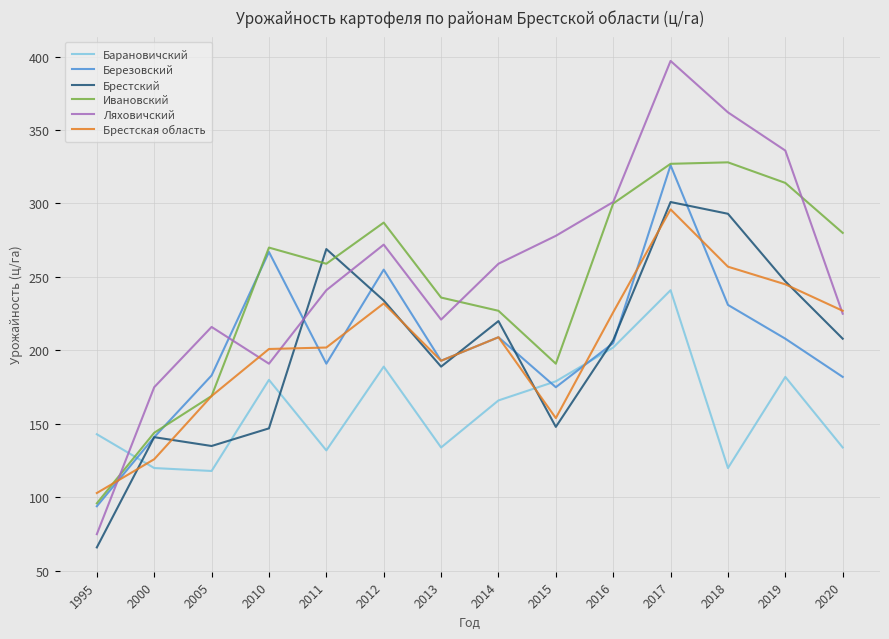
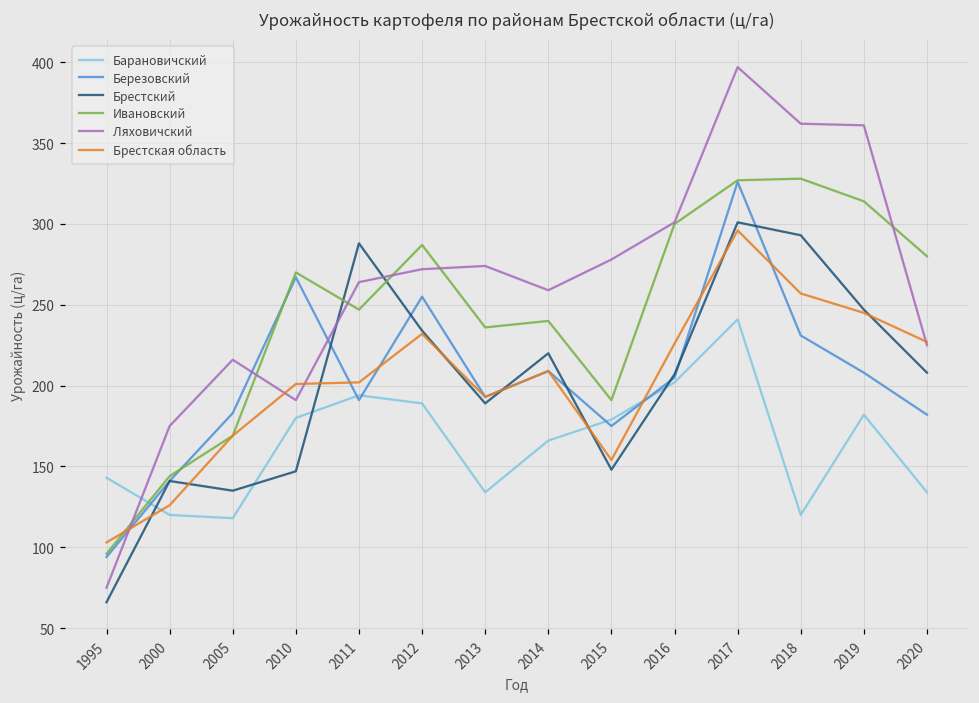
  {
    "Барановичский": {
      "1995": 143,
      "2000": 120,
      "2005": 118,
      "2010": 180,
-     "2011": 132,
+     "2011": 194,
      "2012": 189,
      "2013": 134,
      "2014": 166,
      "2015": 179,
      "2016": 202,
      "2017": 241,
      "2018": 120,
      "2019": 182,
      "2020": 134
    },
    "Березовский": {
      "1995": 94,
      "2005": 183,
      "2010": 267,
      "2011": 191,
      "2012": 255,
      "2015": 175,
      "2016": 205,
      "2018": 231,
      "2019": 208,
      "2020": 182
    },
    "Брестский": {
      "1995": 66,
      "2005": 135,
      "2010": 147,
-     "2011": 269,
+     "2011": 288,
      "2012": 234,
      "2013": 189,
      "2014": 220,
      "2015": 148,
      "2016": 207,
      "2017": 301,
      "2018": 293,
      "2019": 247,
      "2020": 208
    },
    "Ивановский": {
      "1995": 96,
      "2000": 144,
      "2010": 270,
-     "2011": 259,
+     "2011": 247,
      "2012": 287,
      "2013": 236,
-     "2014": 227,
+     "2014": 240,
      "2015": 191,
      "2018": 328,
      "2019": 314,
      "2020": 280
    },
    "Ляховичский": {
      "1995": 75,
      "2000": 175,
      "2005": 216,
      "2010": 191,
-     "2011": 241,
+     "2011": 264,
      "2012": 272,
-     "2013": 221,
+     "2013": 274,
      "2014": 259,
      "2015": 278,
      "2017": 397,
      "2018": 362,
-     "2019": 336,
+     "2019": 361,
      "2020": 225
    },
    "Брестская область": {
      "1995": 103,
      "2000": 126,
      "2010": 201,
      "2011": 202,
      "2012": 232,
      "2015": 154,
      "2016": 226,
      "2017": 296,
      "2018": 257,
      "2019": 245,
      "2020": 227
    }
  }
